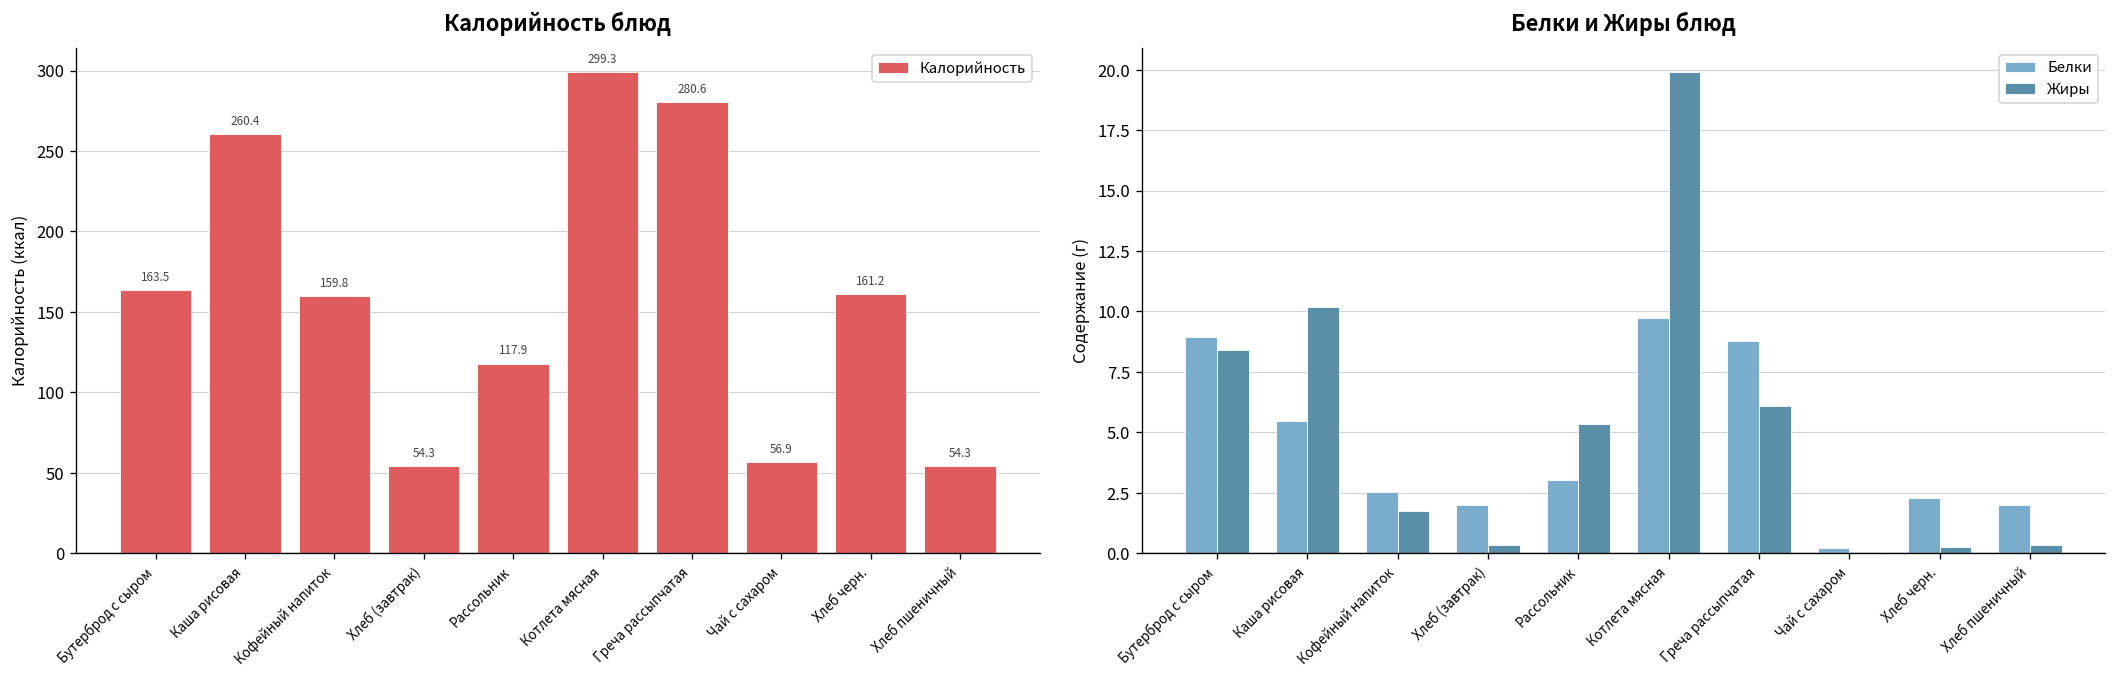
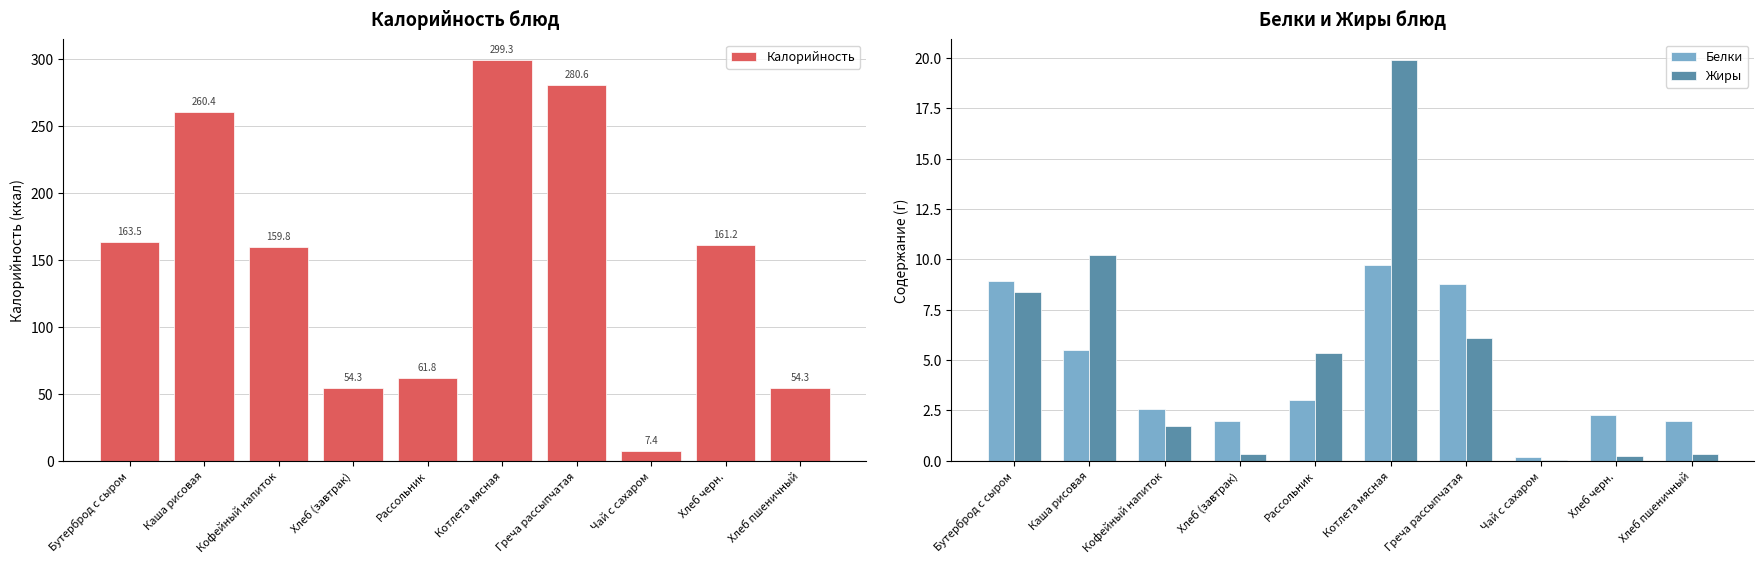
  {
    "Калорийность блюд": {
      "Бутерброд с сыром": 163.5,
      "Каша рисовая": 260.4,
      "Кофейный напиток": 159.8,
      "Хлеб (завтрак)": 54.3,
-     "Рассольник": 117.9,
+     "Рассольник": 61.8,
      "Котлета мясная": 299.3,
      "Греча рассыпчатая": 280.6,
-     "Чай с сахаром": 56.9,
+     "Чай с сахаром": 7.4,
      "Хлеб черн.": 161.2,
      "Хлеб пшеничный": 54.3
    }
  }
